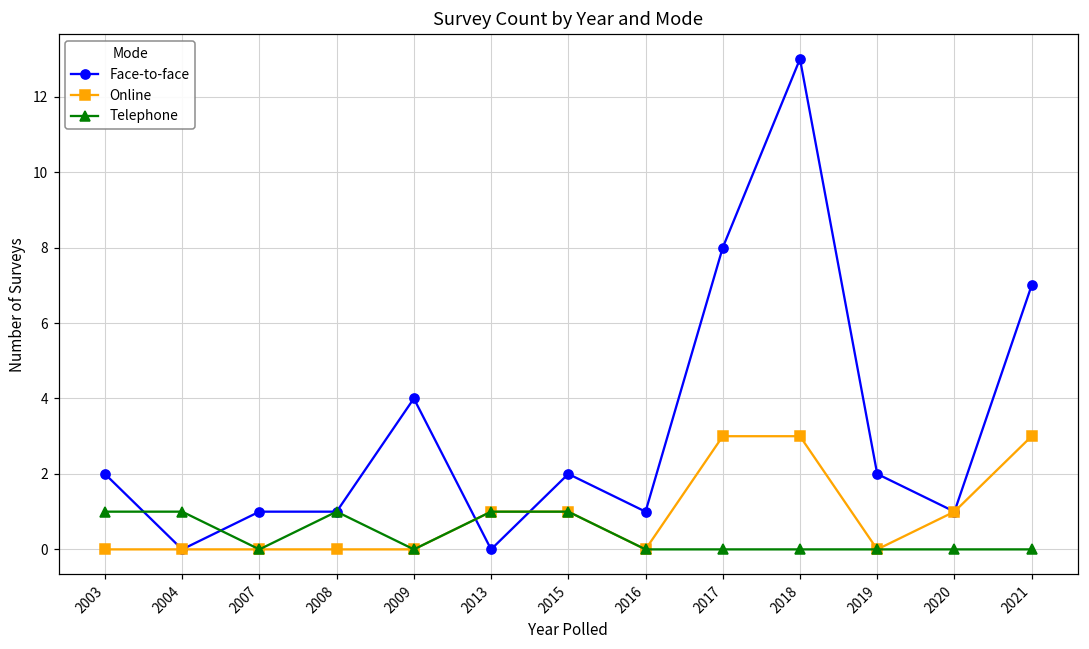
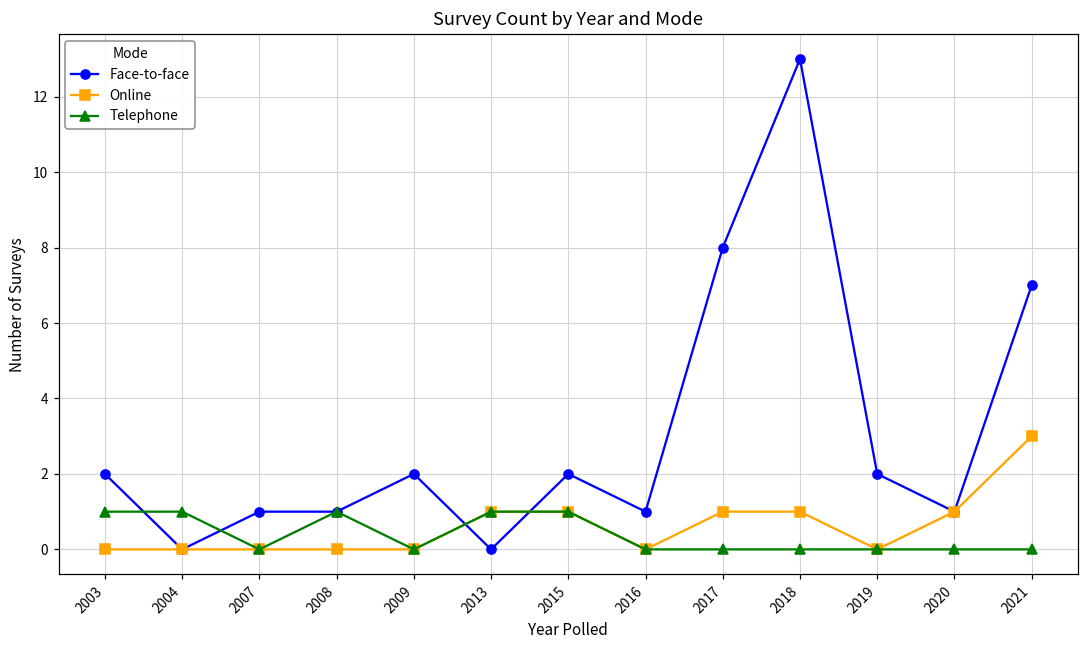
  {
    "Face-to-face": {
      "2003": 2,
      "2007": 1,
-     "2009": 4,
+     "2009": 2,
      "2013": 0,
      "2015": 2,
      "2016": 1,
      "2017": 8,
      "2018": 13,
      "2019": 2,
      "2021": 7
    },
    "Online": {
      "2003": 0,
      "2008": 0,
-     "2017": 3,
-     "2018": 3,
+     "2017": 1,
+     "2018": 1,
      "2021": 3
    },
    "Telephone": {
      "2003": 1,
      "2004": 1,
      "2017": 0,
      "2018": 0,
      "2020": 0,
      "2021": 0
    }
  }
